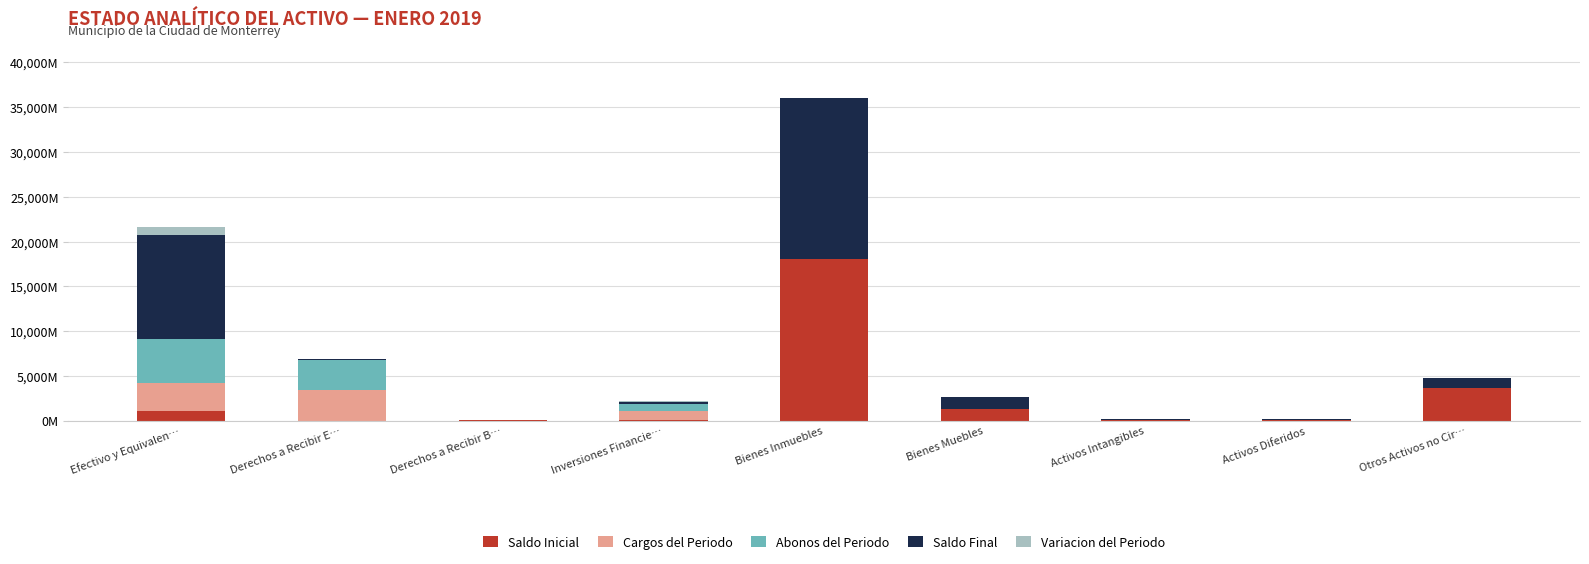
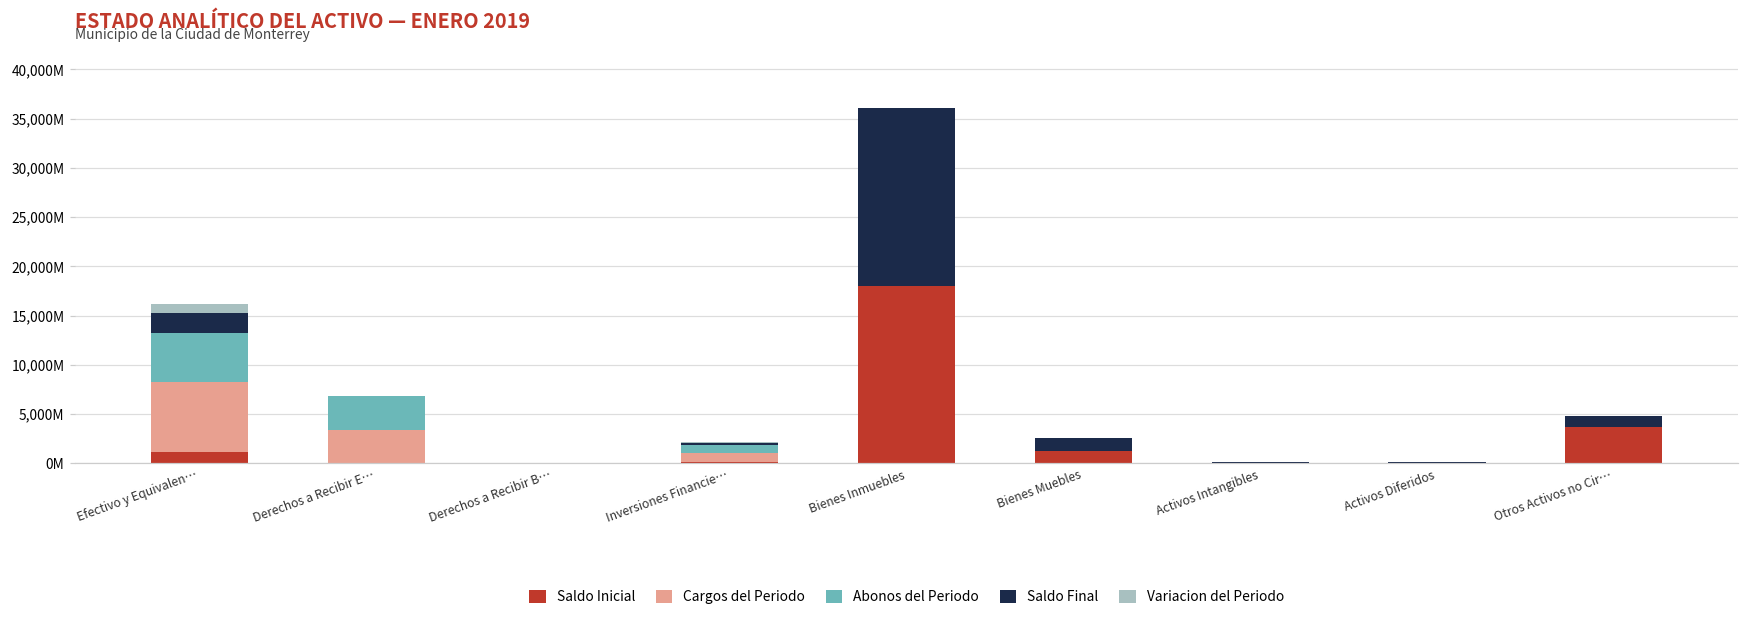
  {
    "Saldo Inicial": {
      "Efectivo y Equivalen…": "1,000,000,000",
      "Bienes Inmuebles": "18,000,000,000",
      "Bienes Muebles": "1,000,000,000",
      "Otros Activos no Cir…": "4,000,000,000"
    },
    "Cargos del Periodo": {
-     "Efectivo y Equivalen…": "3,000,000,000",
+     "Efectivo y Equivalen…": "7,000,000,000",
      "Derechos a Recibir E…": "3,000,000,000",
      "Derechos a Recibir B…": "0",
      "Inversiones Financie…": "1,000,000,000",
      "Bienes Muebles": "0",
      "Activos Intangibles": "0",
      "Otros Activos no Cir…": "0"
    },
    "Abonos del Periodo": {
      "Efectivo y Equivalen…": "5,000,000,000",
      "Derechos a Recibir E…": "3,000,000,000",
      "Derechos a Recibir B…": "0",
      "Inversiones Financie…": "1,000,000,000",
      "Bienes Inmuebles": "0",
      "Bienes Muebles": "0",
      "Activos Intangibles": "0",
      "Activos Diferidos": "0",
      "Otros Activos no Cir…": "0"
    },
    "Saldo Final": {
-     "Efectivo y Equivalen…": "12,000,000,000",
+     "Efectivo y Equivalen…": "2,000,000,000",
      "Bienes Inmuebles": "18,000,000,000",
      "Bienes Muebles": "1,000,000,000",
      "Otros Activos no Cir…": "1,000,000,000"
    },
    "Variacion del Periodo": {
      "Efectivo y Equivalen…": "1,000,000,000",
      "Derechos a Recibir B…": "0",
      "Bienes Muebles": "0",
      "Activos Intangibles": "0",
      "Otros Activos no Cir…": "0"
    }
  }
